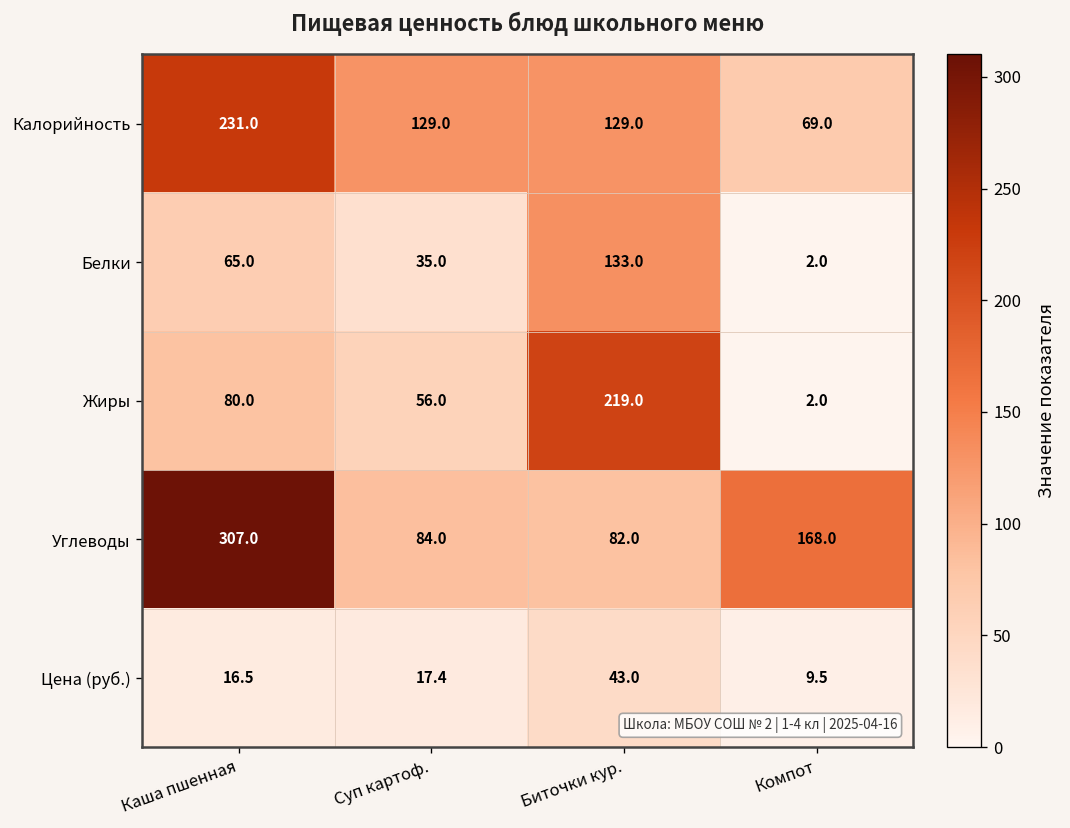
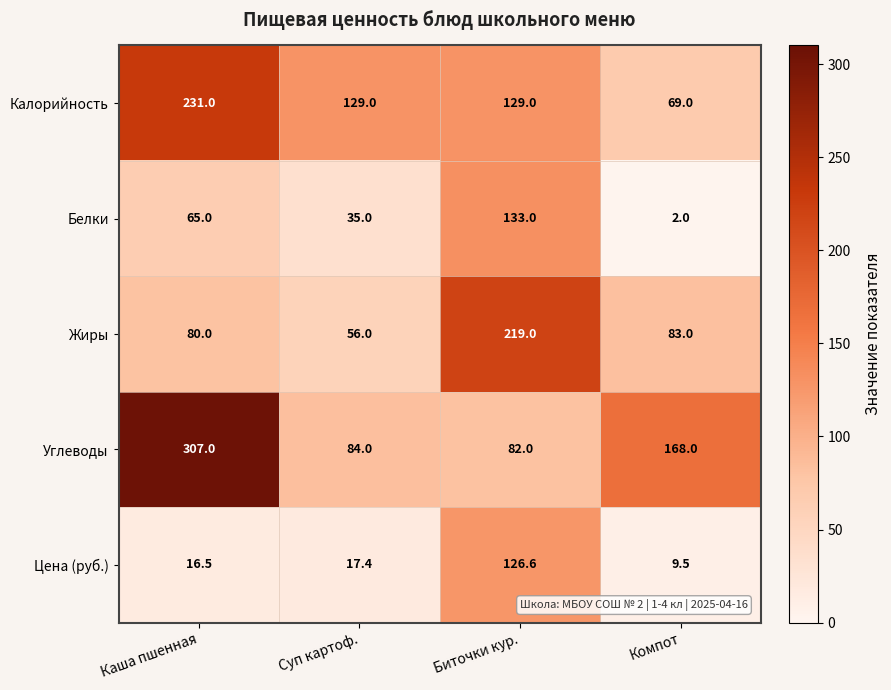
  {
    "Калорийность": {
      "Каша пшенная": 231.0,
      "Суп картоф.": 129.0,
      "Биточки кур.": 129.0,
      "Компот": 69.0
    },
    "Белки": {
      "Каша пшенная": 65.0,
      "Суп картоф.": 35.0,
      "Биточки кур.": 133.0,
      "Компот": 2.0
    },
    "Жиры": {
      "Каша пшенная": 80.0,
      "Суп картоф.": 56.0,
      "Биточки кур.": 219.0,
-     "Компот": 2.0
+     "Компот": 83.0
    },
    "Углеводы": {
      "Каша пшенная": 307.0,
      "Суп картоф.": 84.0,
      "Биточки кур.": 82.0,
      "Компот": 168.0
    },
    "Цена (руб.)": {
      "Каша пшенная": 16.5,
      "Суп картоф.": 17.4,
-     "Биточки кур.": 43.0,
+     "Биточки кур.": 126.6,
      "Компот": 9.5
    }
  }
